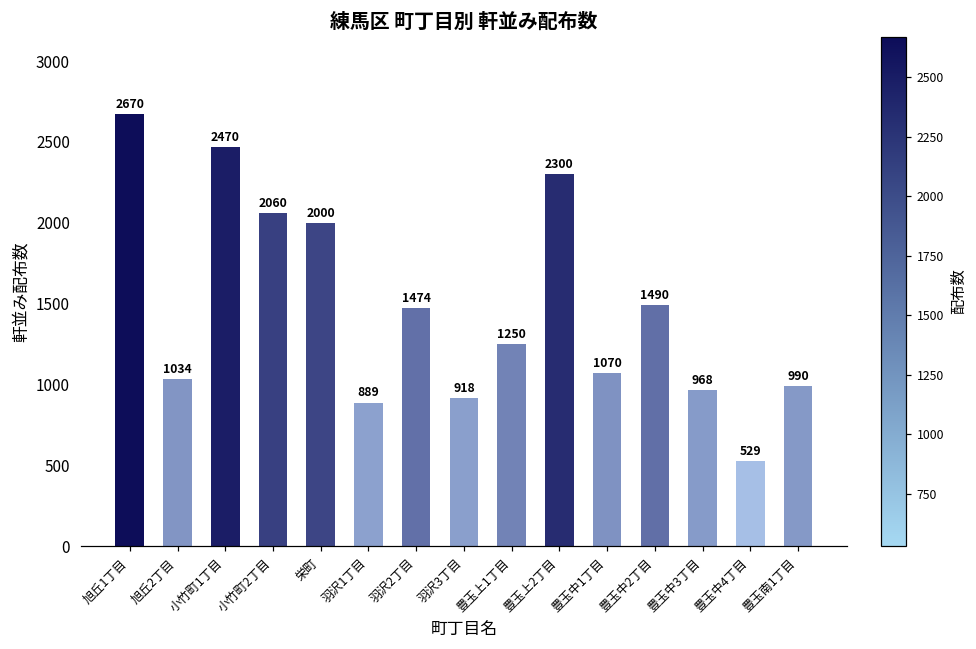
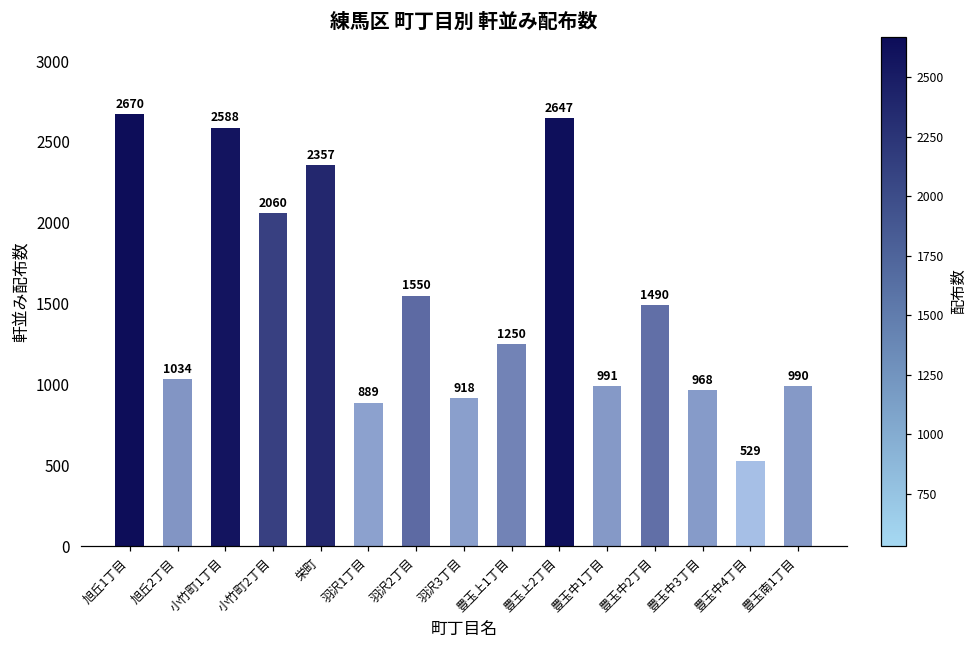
  {
    "旭丘1丁目": 2670,
    "旭丘2丁目": 1034,
-   "小竹町1丁目": 2470,
+   "小竹町1丁目": 2588,
    "小竹町2丁目": 2060,
-   "栄町": 2000,
+   "栄町": 2357,
    "羽沢1丁目": 889,
-   "羽沢2丁目": 1474,
+   "羽沢2丁目": 1550,
    "羽沢3丁目": 918,
    "豊玉上1丁目": 1250,
-   "豊玉上2丁目": 2300,
-   "豊玉中1丁目": 1070,
+   "豊玉上2丁目": 2647,
+   "豊玉中1丁目": 991,
    "豊玉中2丁目": 1490,
    "豊玉中3丁目": 968,
    "豊玉中4丁目": 529,
    "豊玉南1丁目": 990
  }
